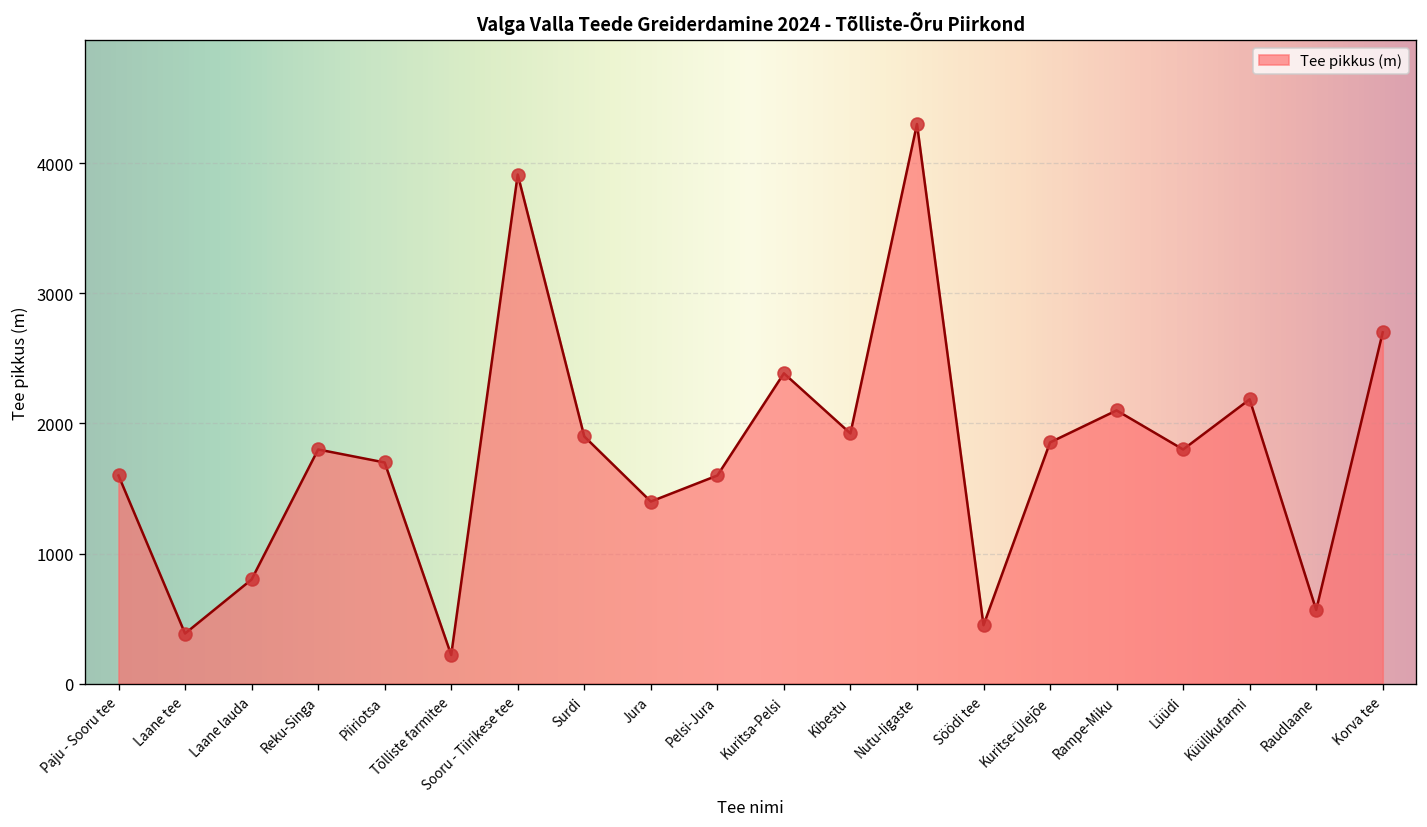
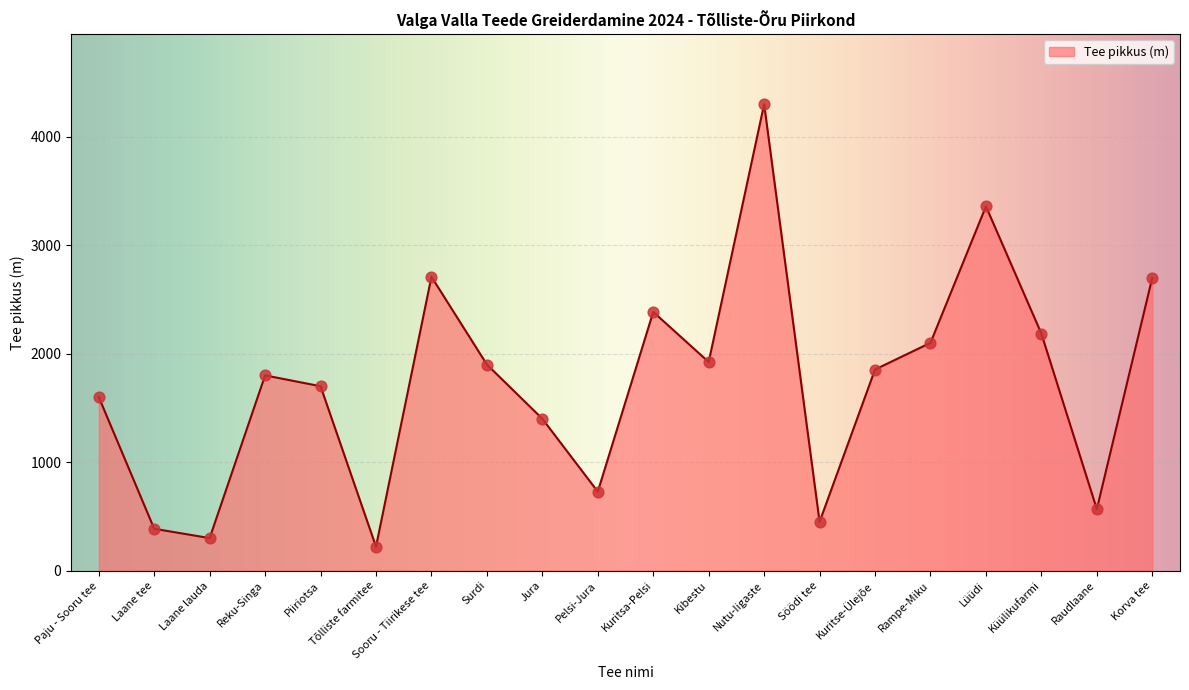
  {
    "Paju - Sooru tee": 1600,
    "Laane tee": 390,
-   "Laane lauda": 800,
+   "Laane lauda": 300,
    "Reku-Singa": 1800,
    "Piiriotsa": 1700,
    "Tõlliste farmitee": 220,
-   "Sooru - Tiirikese tee": 3910,
+   "Sooru - Tiirikese tee": 2710,
    "Surdi": 1900,
    "Jura": 1400,
-   "Pelsi-Jura": 1600,
+   "Pelsi-Jura": 730,
    "Kuritsa-Pelsi": 2390,
    "Kibestu": 1920,
    "Nutu-Iigaste": 4300,
    "Söödi tee": 450,
    "Kuritse-Ülejõe": 1850,
    "Rampe-Miku": 2100,
-   "Lüüdi": 1800,
+   "Lüüdi": 3360,
    "Küülikufarmi": 2190,
    "Raudlaane": 570,
    "Korva tee": 2700
  }
